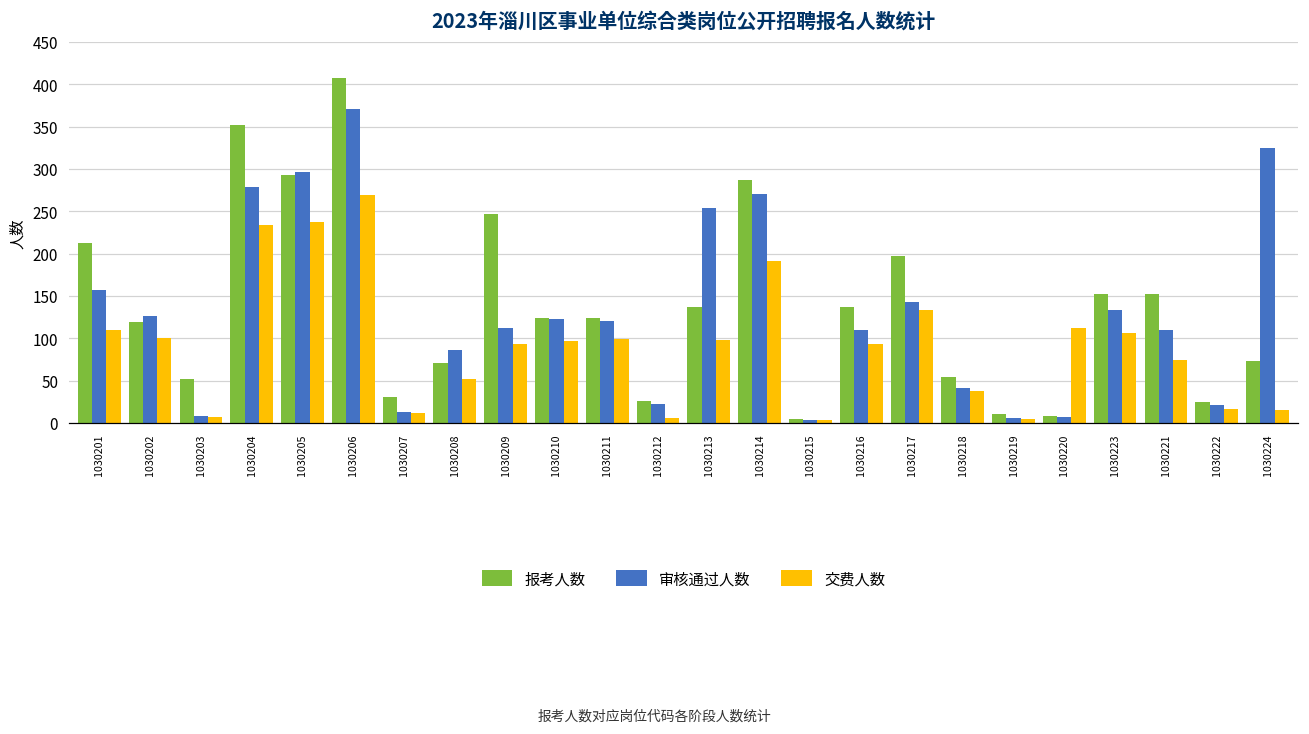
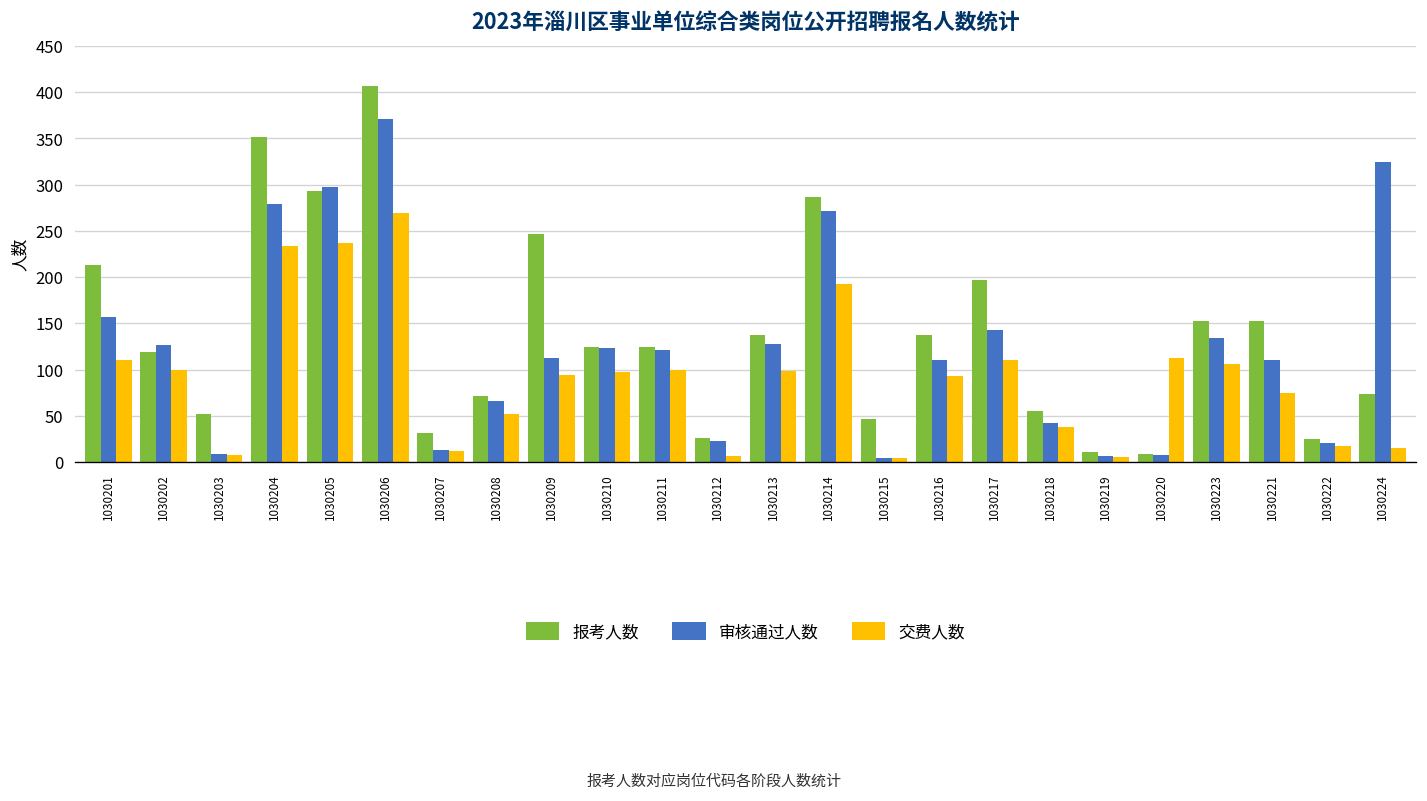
  {
    "报考人数": {
      "1030201": 210,
      "1030202": 120,
      "1030203": 50,
      "1030204": 350,
      "1030205": 290,
      "1030206": 410,
      "1030207": 30,
      "1030208": 70,
      "1030209": 250,
      "1030210": 120,
      "1030211": 120,
      "1030212": 30,
      "1030213": 140,
      "1030214": 290,
-     "1030215": 10,
+     "1030215": 50,
      "1030216": 140,
      "1030217": 200,
      "1030218": 60,
      "1030219": 10,
      "1030220": 10,
      "1030223": 150,
      "1030221": 150,
      "1030222": 30,
      "1030224": 70
    },
    "审核通过人数": {
      "1030201": 160,
      "1030202": 130,
      "1030203": 10,
      "1030204": 280,
      "1030205": 300,
      "1030206": 370,
      "1030207": 10,
-     "1030208": 90,
+     "1030208": 70,
      "1030209": 110,
      "1030210": 120,
      "1030211": 120,
      "1030212": 20,
-     "1030213": 250,
+     "1030213": 130,
      "1030214": 270,
      "1030215": 0,
      "1030216": 110,
      "1030217": 140,
      "1030218": 40,
      "1030219": 10,
      "1030220": 10,
      "1030223": 130,
      "1030221": 110,
      "1030222": 20,
      "1030224": 330
    },
    "交费人数": {
      "1030201": 110,
      "1030202": 100,
      "1030203": 10,
      "1030204": 230,
      "1030205": 240,
      "1030206": 270,
      "1030207": 10,
      "1030208": 50,
      "1030209": 90,
      "1030210": 100,
      "1030211": 100,
      "1030212": 10,
      "1030213": 100,
      "1030214": 190,
      "1030215": 0,
      "1030216": 90,
-     "1030217": 130,
+     "1030217": 110,
      "1030218": 40,
      "1030219": 10,
      "1030220": 110,
      "1030223": 110,
      "1030221": 80,
      "1030222": 20,
      "1030224": 20
    }
  }
